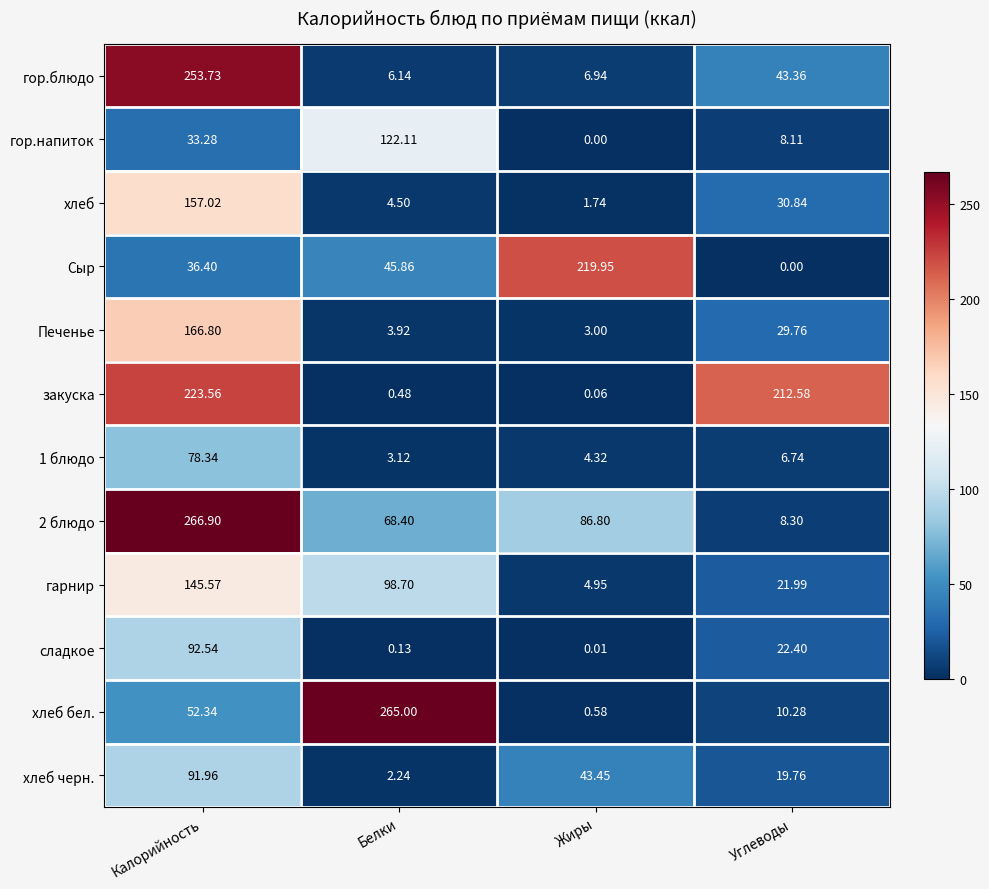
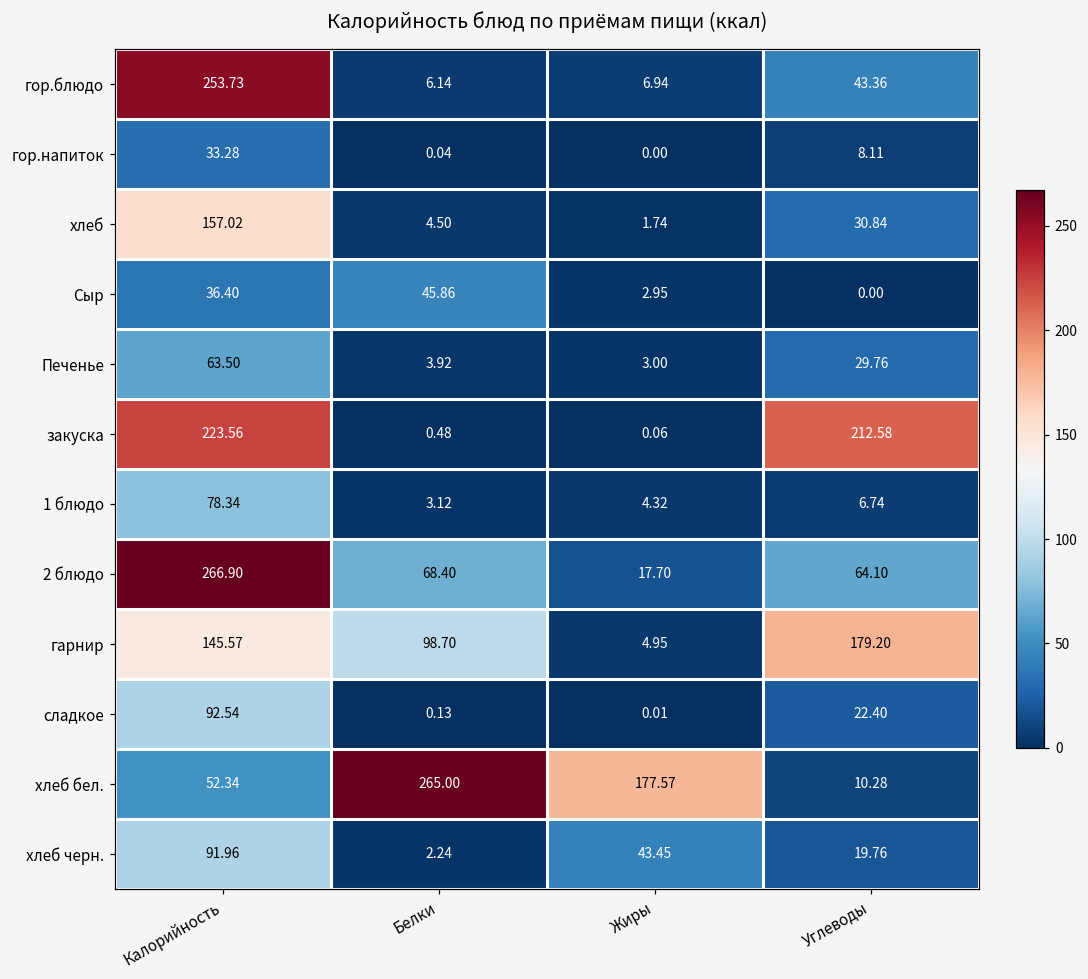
  {
    "гор.блюдо": {
      "Калорийность": 253.73,
      "Белки": 6.14,
      "Жиры": 6.94,
      "Углеводы": 43.36
    },
    "гор.напиток": {
      "Калорийность": 33.28,
-     "Белки": 122.11,
+     "Белки": 0.04,
      "Жиры": 0.00,
      "Углеводы": 8.11
    },
    "хлеб": {
      "Калорийность": 157.02,
      "Белки": 4.50,
      "Жиры": 1.74,
      "Углеводы": 30.84
    },
    "Сыр": {
      "Калорийность": 36.40,
      "Белки": 45.86,
-     "Жиры": 219.95,
+     "Жиры": 2.95,
      "Углеводы": 0.00
    },
    "Печенье": {
-     "Калорийность": 166.80,
+     "Калорийность": 63.50,
      "Белки": 3.92,
      "Жиры": 3.00,
      "Углеводы": 29.76
    },
    "закуска": {
      "Калорийность": 223.56,
      "Белки": 0.48,
      "Жиры": 0.06,
      "Углеводы": 212.58
    },
    "1 блюдо": {
      "Калорийность": 78.34,
      "Белки": 3.12,
      "Жиры": 4.32,
      "Углеводы": 6.74
    },
    "2 блюдо": {
      "Калорийность": 266.90,
      "Белки": 68.40,
-     "Жиры": 86.80,
-     "Углеводы": 8.30
+     "Жиры": 17.70,
+     "Углеводы": 64.10
    },
    "гарнир": {
      "Калорийность": 145.57,
      "Белки": 98.70,
      "Жиры": 4.95,
-     "Углеводы": 21.99
+     "Углеводы": 179.20
    },
    "сладкое": {
      "Калорийность": 92.54,
      "Белки": 0.13,
      "Жиры": 0.01,
      "Углеводы": 22.40
    },
    "хлеб бел.": {
      "Калорийность": 52.34,
      "Белки": 265.00,
-     "Жиры": 0.58,
+     "Жиры": 177.57,
      "Углеводы": 10.28
    },
    "хлеб черн.": {
      "Калорийность": 91.96,
      "Белки": 2.24,
      "Жиры": 43.45,
      "Углеводы": 19.76
    }
  }
